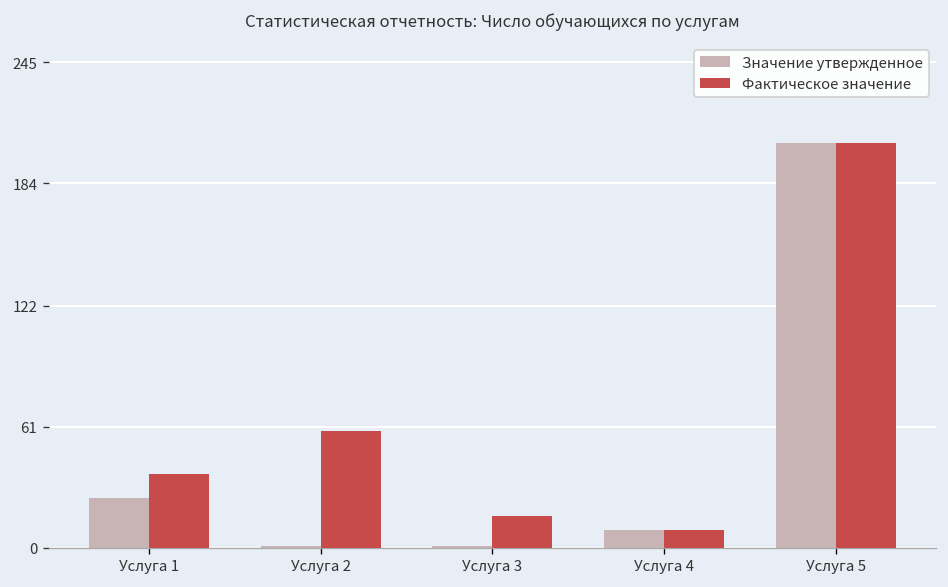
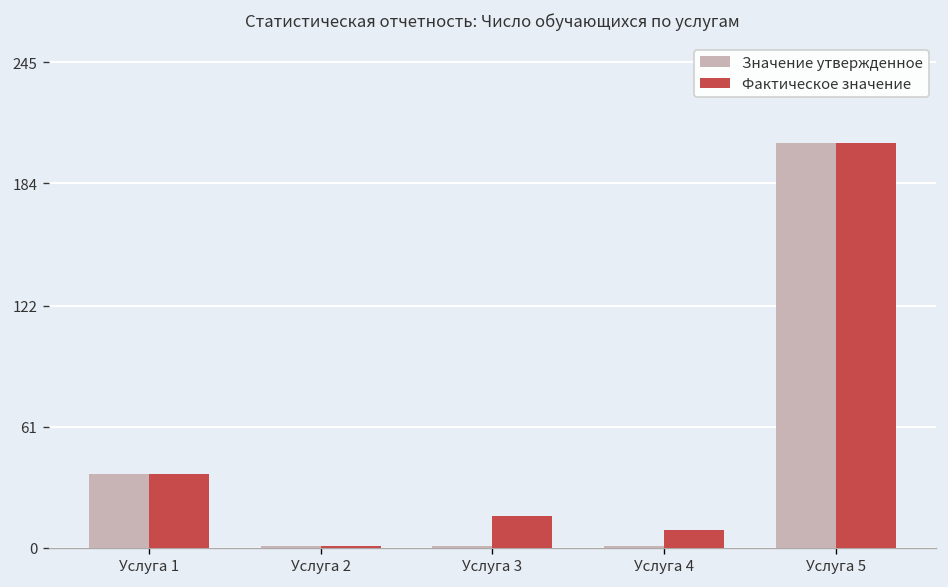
  {
    "Значение утвержденное": {
-     "Услуга 1": 25,
-     "Услуга 4": 9,
+     "Услуга 1": 37,
+     "Услуга 4": 1,
      "Услуга 5": 204
    },
    "Фактическое значение": {
      "Услуга 1": 37,
-     "Услуга 2": 59,
+     "Услуга 2": 1,
      "Услуга 3": 16,
      "Услуга 4": 9,
      "Услуга 5": 204
    }
  }
